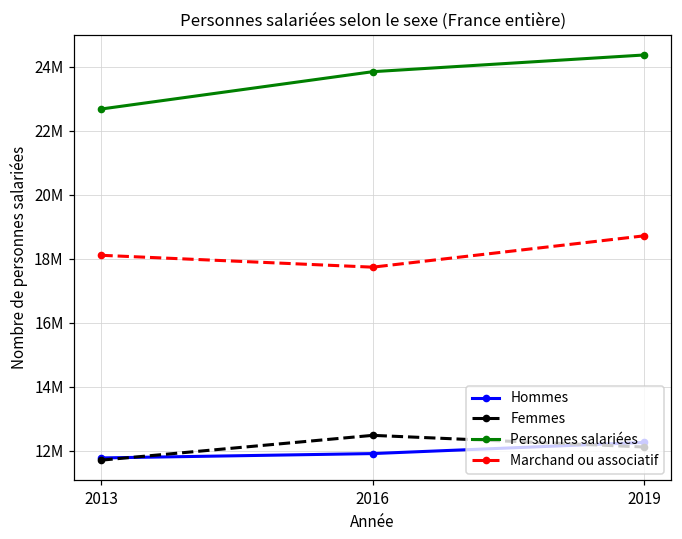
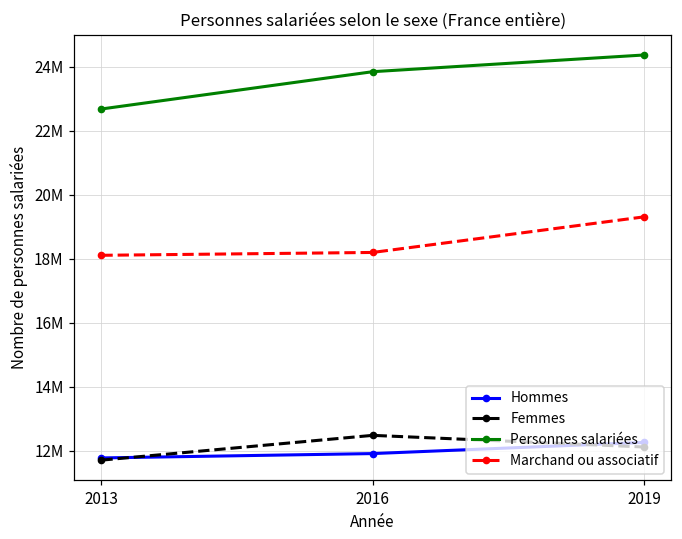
  {
    "Hommes": {
      "2016": 11900000
    },
    "Femmes": {
      "2016": 12500000
    },
    "Personnes salariées": {
      "2013": 22700000,
      "2016": 23800000,
      "2019": 24400000
    },
    "Marchand ou associatif": {
      "2013": 18100000,
-     "2016": 17700000,
-     "2019": 18700000
+     "2016": 18200000,
+     "2019": 19300000
    }
  }
